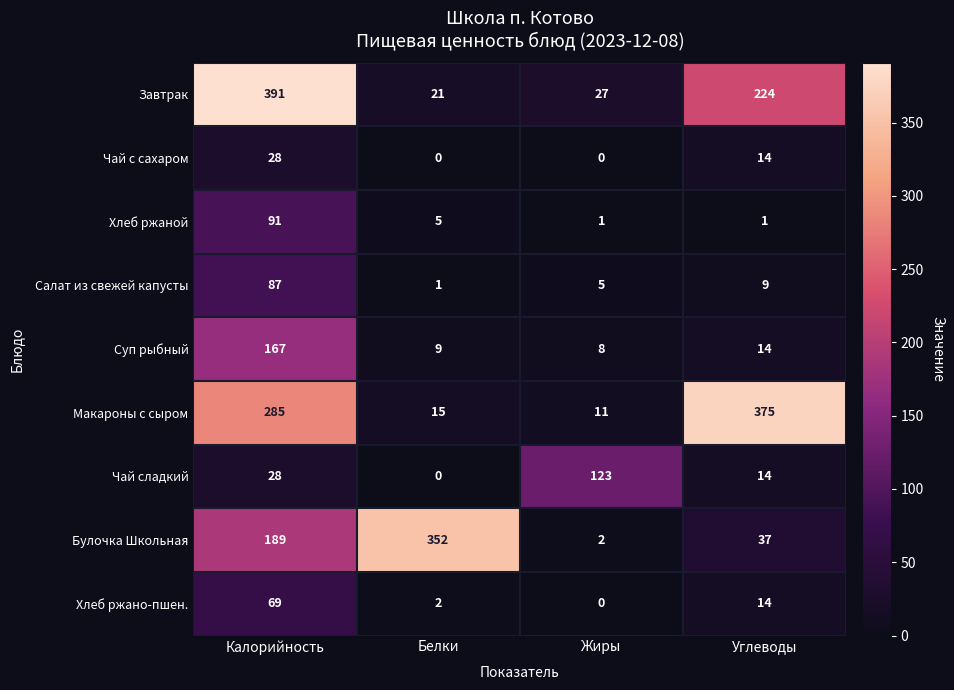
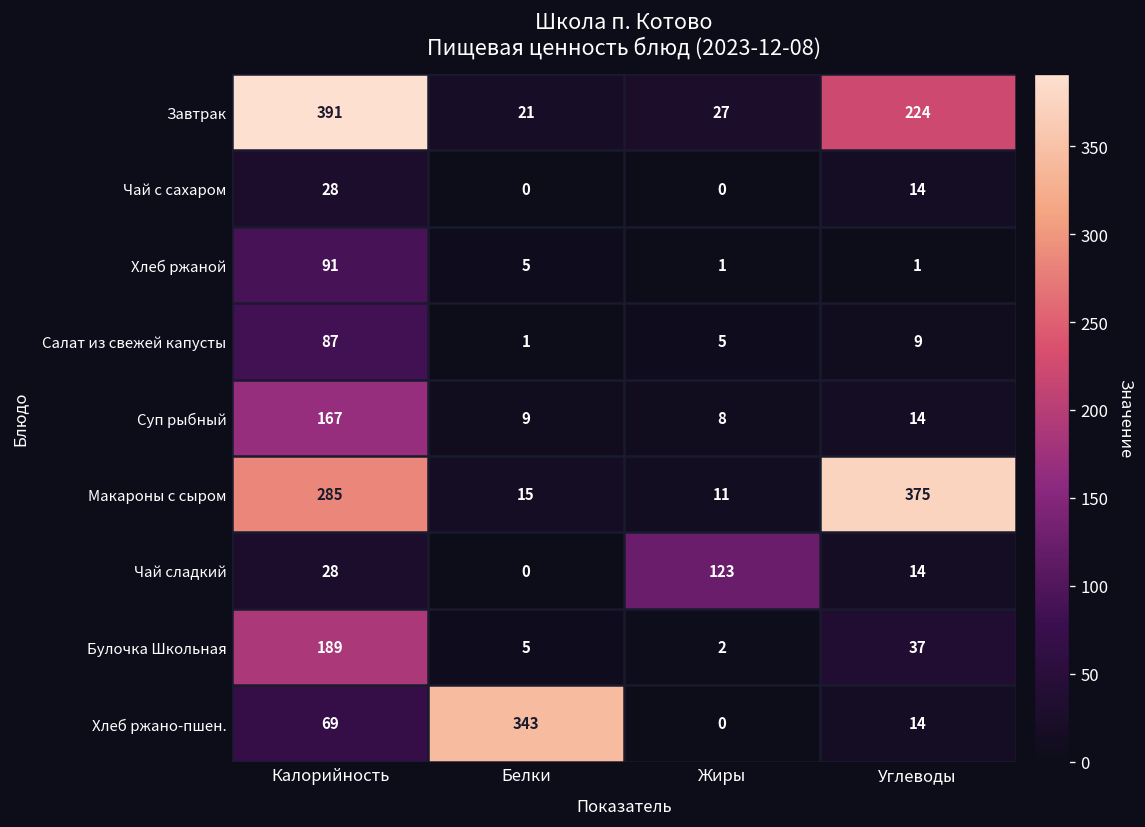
  {
    "Завтрак": {
      "Калорийность": 391,
      "Белки": 21,
      "Жиры": 27,
      "Углеводы": 224
    },
    "Чай с сахаром": {
      "Калорийность": 28,
      "Белки": 0,
      "Жиры": 0,
      "Углеводы": 14
    },
    "Хлеб ржаной": {
      "Калорийность": 91,
      "Белки": 5,
      "Жиры": 1,
      "Углеводы": 1
    },
    "Салат из свежей капусты": {
      "Калорийность": 87,
      "Белки": 1,
      "Жиры": 5,
      "Углеводы": 9
    },
    "Суп рыбный": {
      "Калорийность": 167,
      "Белки": 9,
      "Жиры": 8,
      "Углеводы": 14
    },
    "Макароны с сыром": {
      "Калорийность": 285,
      "Белки": 15,
      "Жиры": 11,
      "Углеводы": 375
    },
    "Чай сладкий": {
      "Калорийность": 28,
      "Белки": 0,
      "Жиры": 123,
      "Углеводы": 14
    },
    "Булочка Школьная": {
      "Калорийность": 189,
-     "Белки": 352,
+     "Белки": 5,
      "Жиры": 2,
      "Углеводы": 37
    },
    "Хлеб ржано-пшен.": {
      "Калорийность": 69,
-     "Белки": 2,
+     "Белки": 343,
      "Жиры": 0,
      "Углеводы": 14
    }
  }
